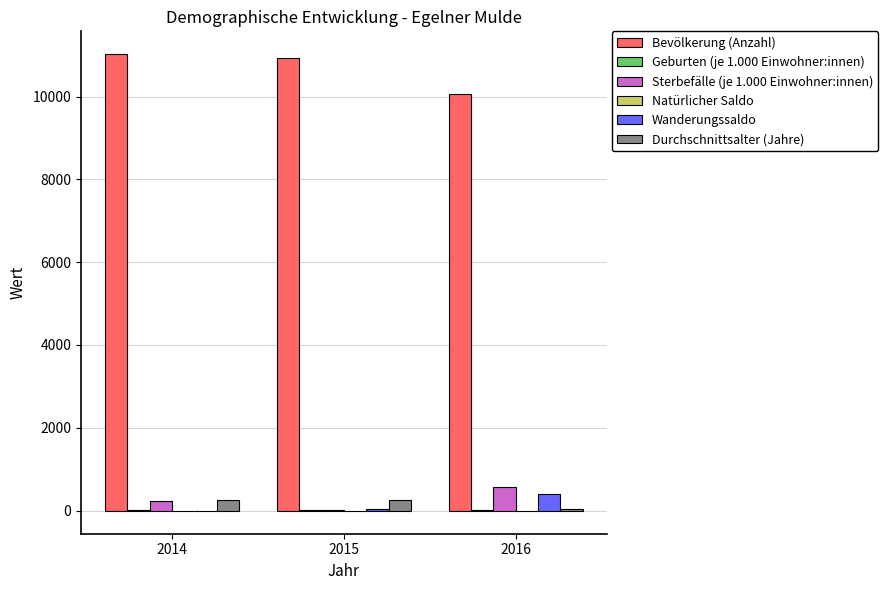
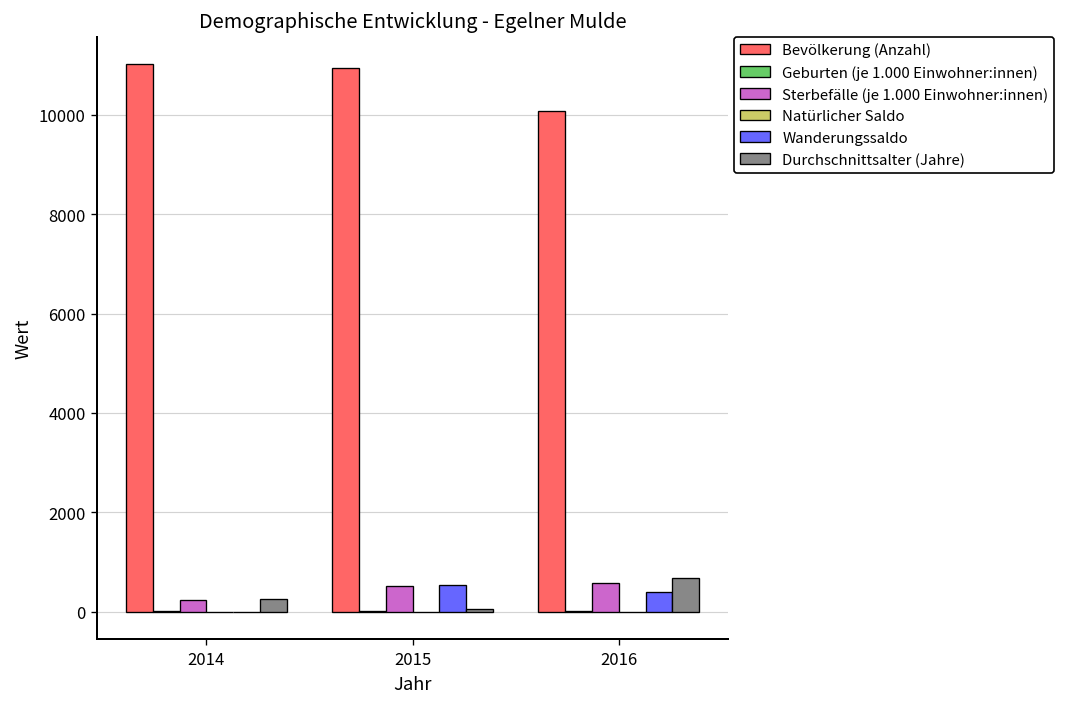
  {
    "Bevölkerung (Anzahl)": {
      "2014": 11000,
      "2015": 10900,
      "2016": 10100
    },
    "Sterbefälle (je 1.000 Einwohner:innen)": {
      "2014": 200,
-     "2015": 0,
+     "2015": 500,
      "2016": 600
    },
    "Wanderungssaldo": {
-     "2015": 0,
+     "2015": 500,
      "2016": 400
    },
    "Durchschnittsalter (Jahre)": {
      "2014": 200,
-     "2015": 300,
-     "2016": 0
+     "2015": 0,
+     "2016": 700
    }
  }
